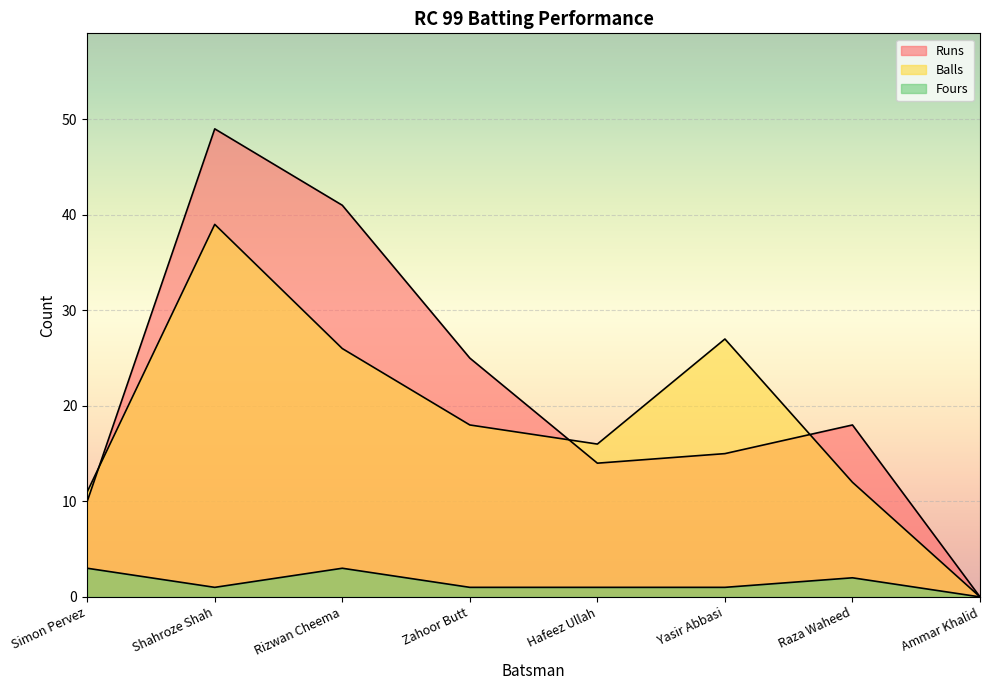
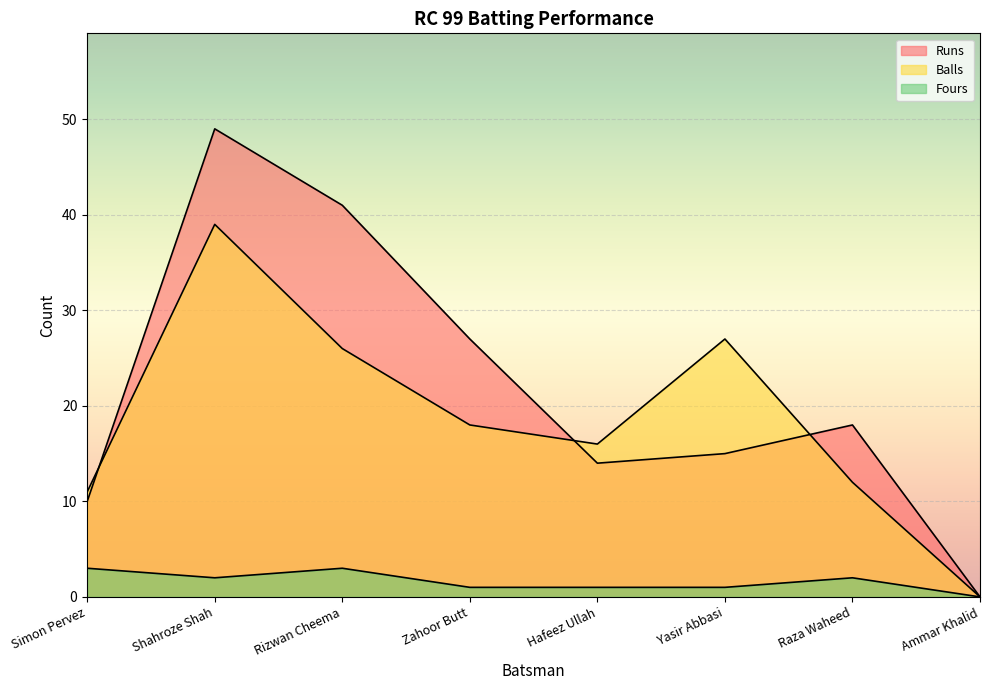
  {
    "Runs": {
      "Simon Pervez": 10,
      "Shahroze Shah": 49,
      "Rizwan Cheema": 41,
-     "Zahoor Butt": 25,
+     "Zahoor Butt": 27,
      "Hafeez Ullah": 14,
      "Yasir Abbasi": 15,
      "Raza Waheed": 18
    },
    "Balls": {
      "Simon Pervez": 11,
      "Shahroze Shah": 39,
      "Rizwan Cheema": 26,
      "Zahoor Butt": 18,
      "Hafeez Ullah": 16,
      "Yasir Abbasi": 27,
      "Raza Waheed": 12
    },
    "Fours": {
      "Simon Pervez": 3,
-     "Shahroze Shah": 1,
+     "Shahroze Shah": 2,
      "Rizwan Cheema": 3,
      "Zahoor Butt": 1,
      "Hafeez Ullah": 1,
      "Yasir Abbasi": 1,
      "Raza Waheed": 2
    }
  }
